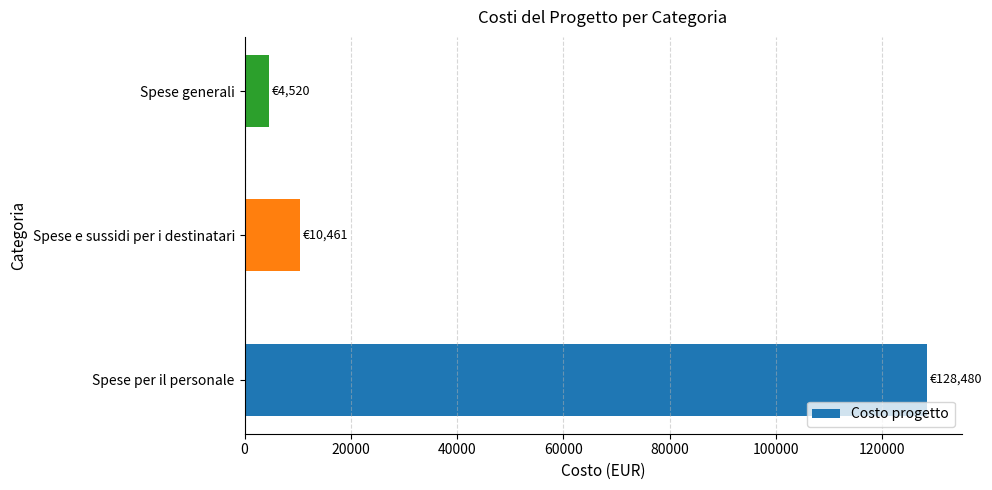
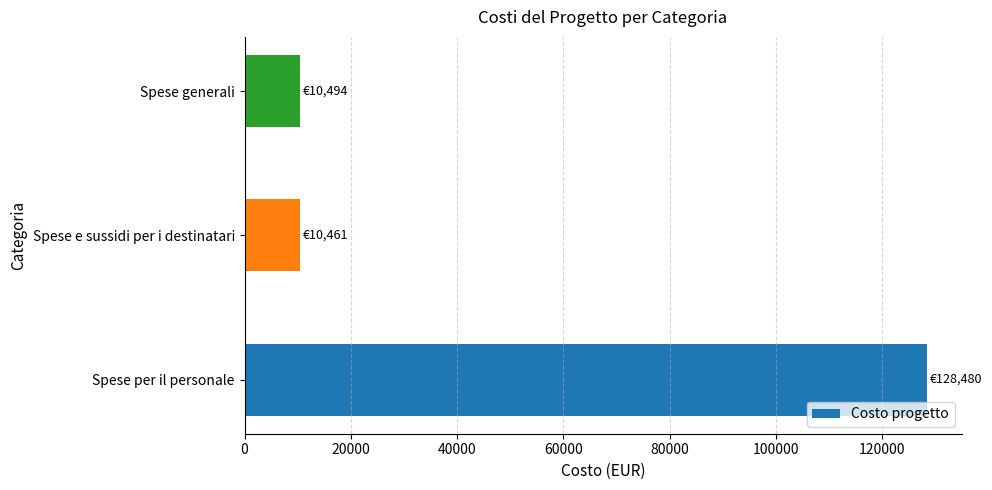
  {
-   "Spese generali": "€4,520",
+   "Spese generali": "€10,494",
    "Spese e sussidi per i destinatari": "€10,461",
    "Spese per il personale": "€128,480"
  }
